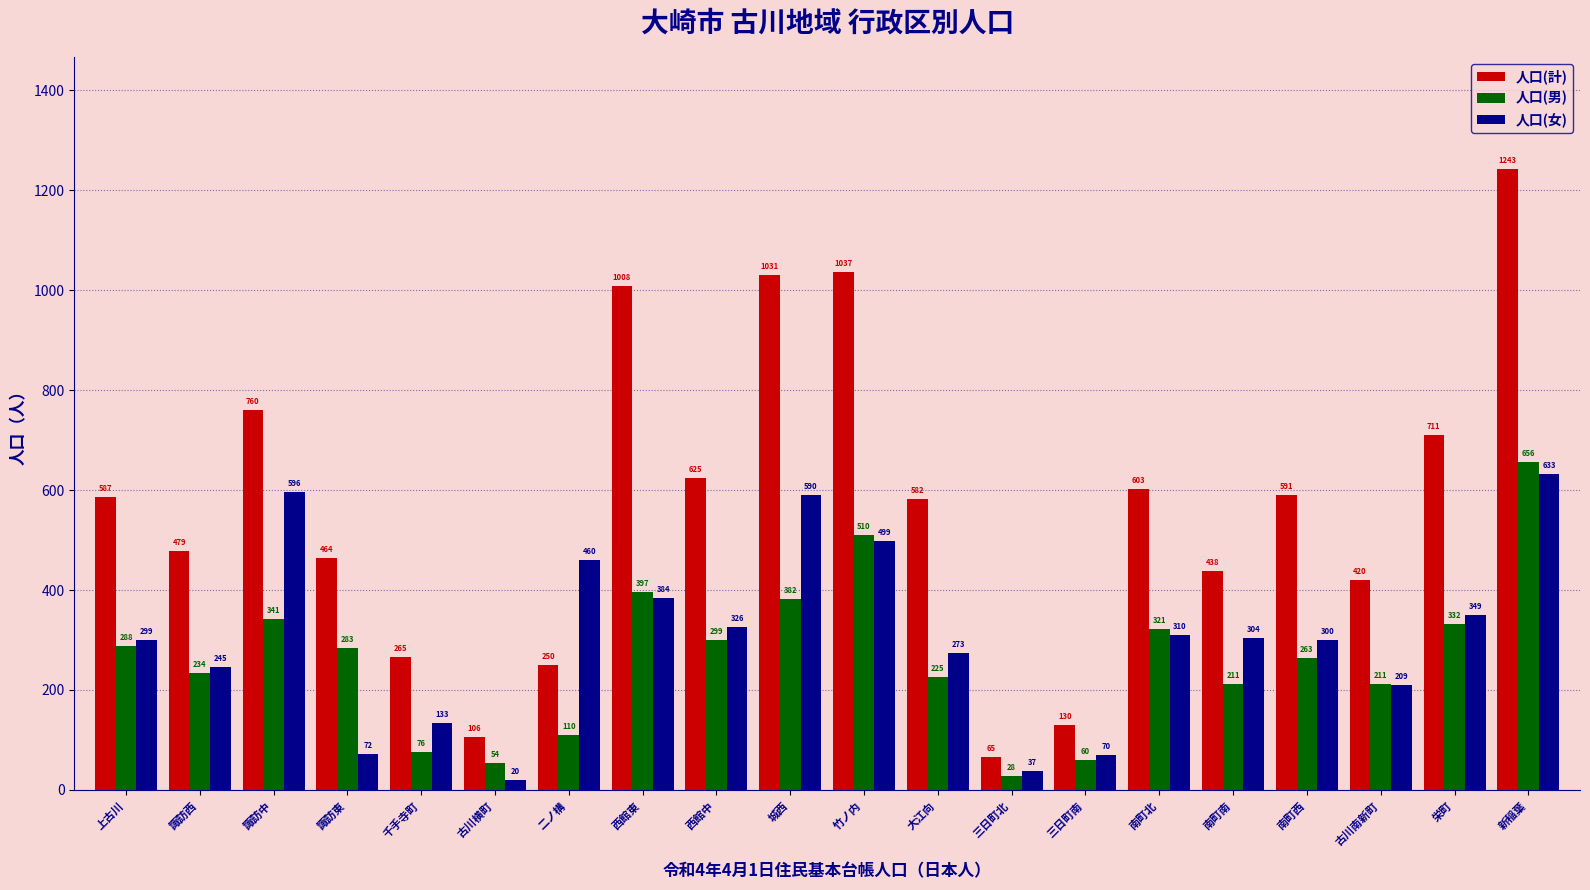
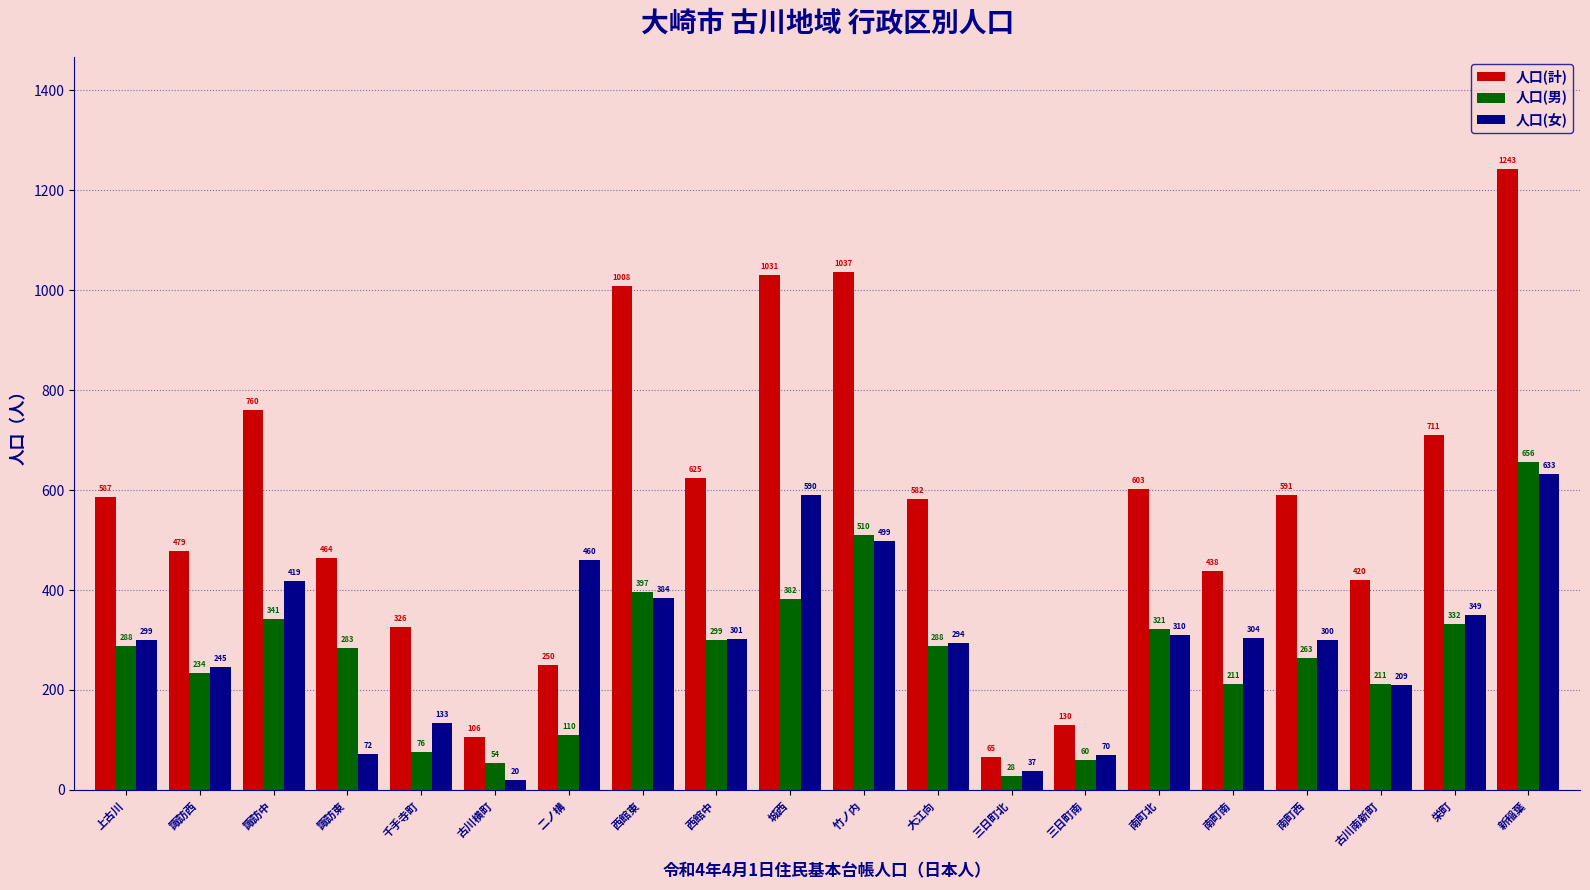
  {
    "人口(計)": {
      "上古川": 587,
      "諏訪西": 479,
      "諏訪中": 760,
      "諏訪東": 464,
-     "千手寺町": 265,
+     "千手寺町": 326,
      "古川横町": 106,
      "二ノ構": 250,
      "西館東": 1008,
      "西館中": 625,
      "城西": 1031,
      "竹ノ内": 1037,
      "大江向": 582,
      "三日町北": 65,
      "三日町南": 130,
      "南町北": 603,
      "南町南": 438,
      "南町西": 591,
      "古川南新町": 420,
      "栄町": 711,
      "新稲葉": 1243
    },
    "人口(男)": {
      "上古川": 288,
      "諏訪西": 234,
      "諏訪中": 341,
      "諏訪東": 283,
      "千手寺町": 76,
      "古川横町": 54,
      "二ノ構": 110,
      "西館東": 397,
      "西館中": 299,
      "城西": 382,
      "竹ノ内": 510,
-     "大江向": 225,
+     "大江向": 288,
      "三日町北": 28,
      "三日町南": 60,
      "南町北": 321,
      "南町南": 211,
      "南町西": 263,
      "古川南新町": 211,
      "栄町": 332,
      "新稲葉": 656
    },
    "人口(女)": {
      "上古川": 299,
      "諏訪西": 245,
-     "諏訪中": 596,
+     "諏訪中": 419,
      "諏訪東": 72,
      "千手寺町": 133,
      "古川横町": 20,
      "二ノ構": 460,
      "西館東": 384,
-     "西館中": 326,
+     "西館中": 301,
      "城西": 590,
      "竹ノ内": 499,
-     "大江向": 273,
+     "大江向": 294,
      "三日町北": 37,
      "三日町南": 70,
      "南町北": 310,
      "南町南": 304,
      "南町西": 300,
      "古川南新町": 209,
      "栄町": 349,
      "新稲葉": 633
    }
  }
